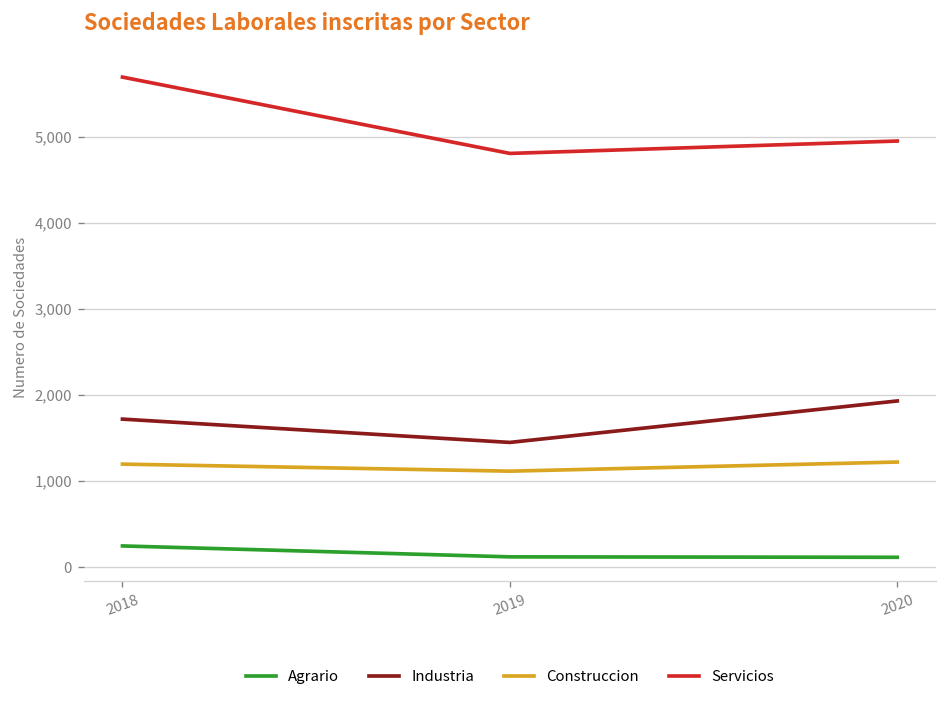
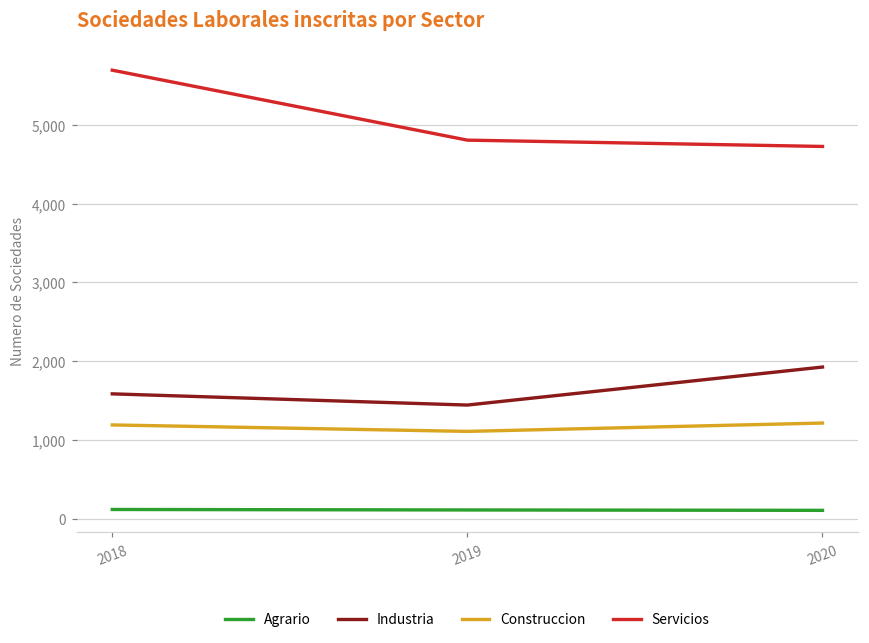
  {
    "Agrario": {
-     "2018": "200",
+     "2018": "100",
      "2019": "100",
      "2020": "100"
    },
    "Industria": {
-     "2018": "1,700",
+     "2018": "1,600",
      "2019": "1,400",
      "2020": "1,900"
    },
    "Construccion": {
      "2018": "1,200",
      "2019": "1,100",
      "2020": "1,200"
    },
    "Servicios": {
      "2018": "5,700",
      "2019": "4,800",
-     "2020": "4,900"
+     "2020": "4,700"
    }
  }
